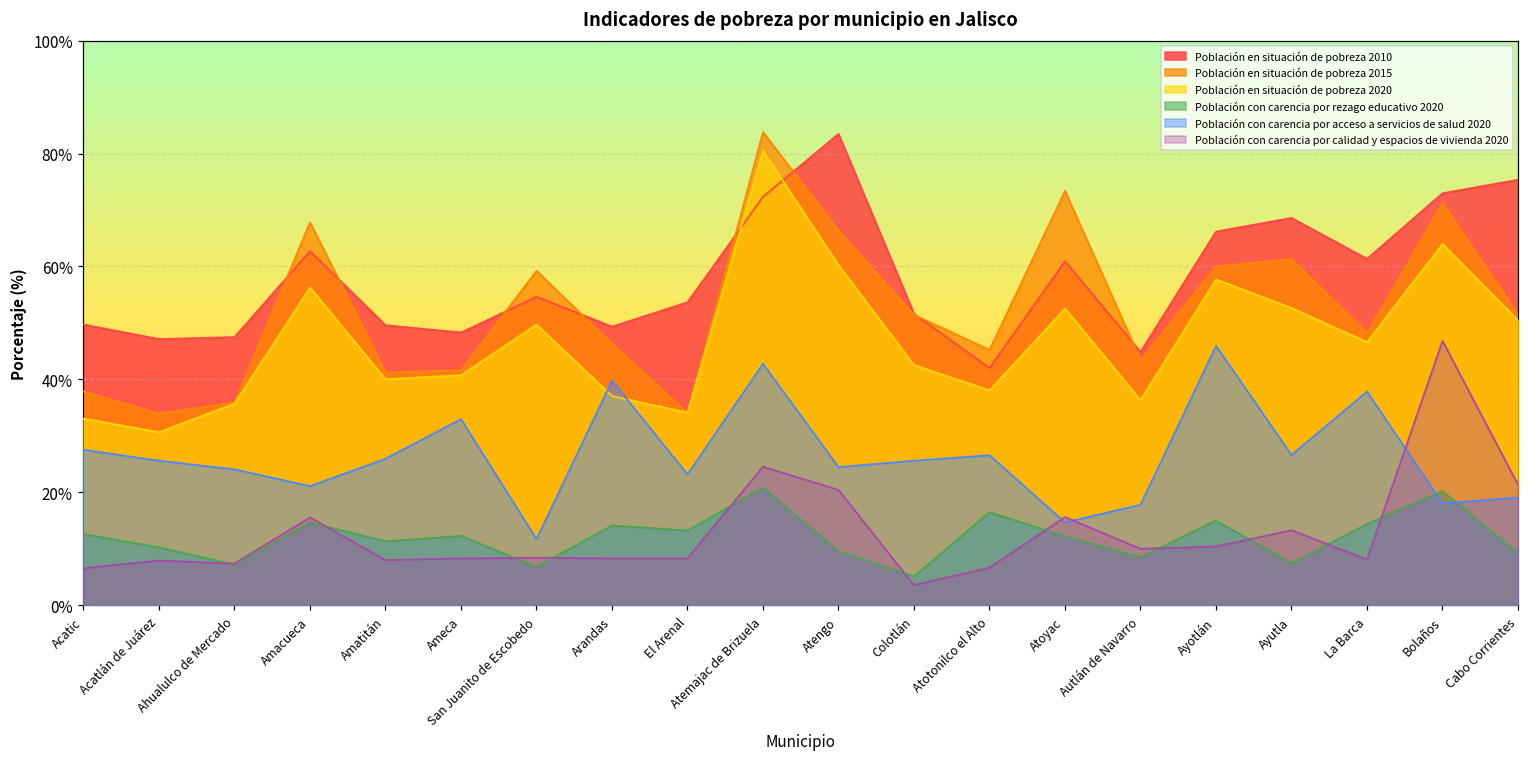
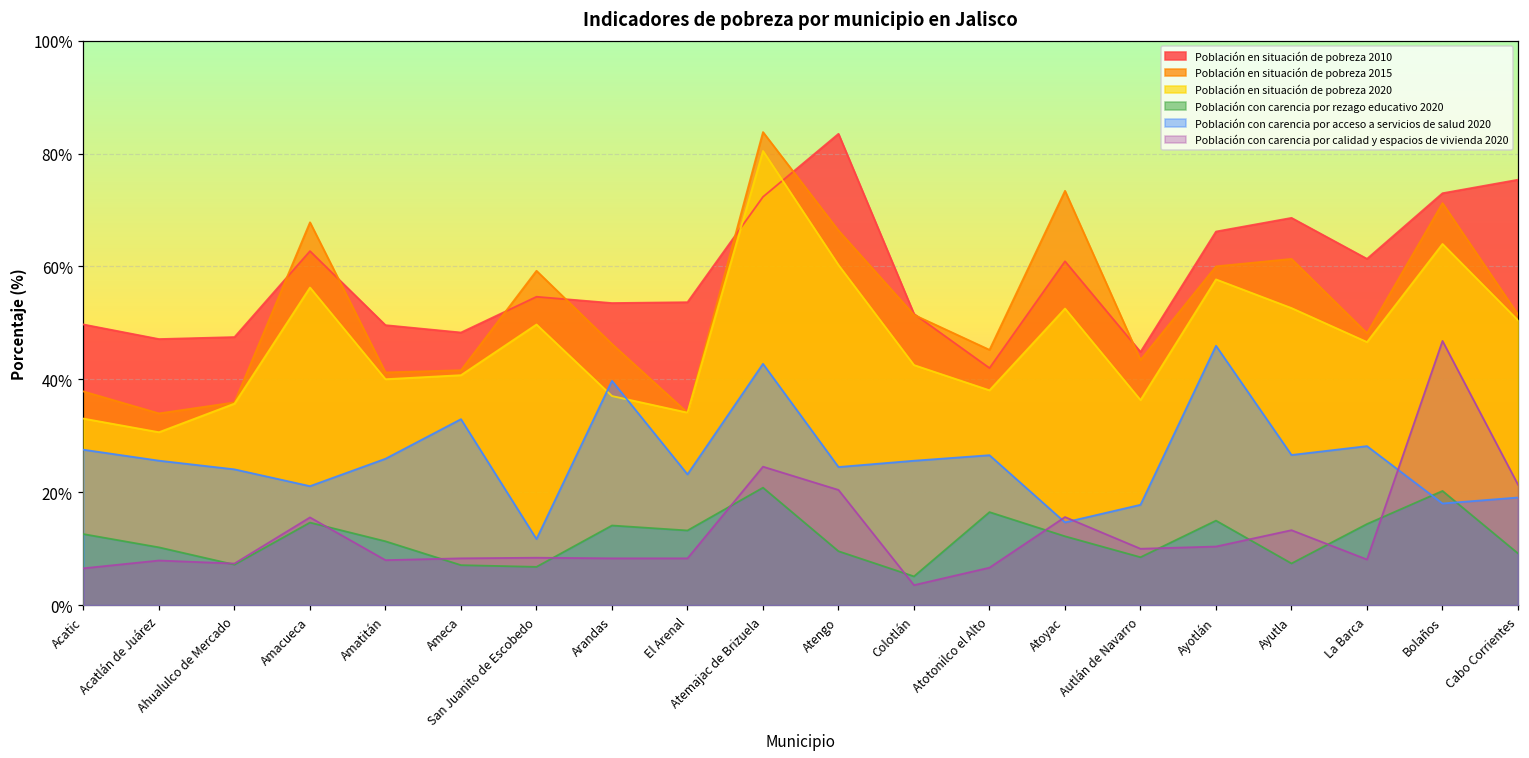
  {
    "Población en situación de pobreza 2010": {
      "Acatic": "50%",
      "Acatlán de Juárez": "47%",
      "Ahualulco de Mercado": "47%",
      "Amacueca": "63%",
      "Amatitán": "50%",
      "Ameca": "48%",
      "San Juanito de Escobedo": "55%",
-     "Arandas": "49%",
+     "Arandas": "54%",
      "El Arenal": "54%",
      "Atemajac de Brizuela": "72%",
      "Atengo": "83%",
      "Atotonilco el Alto": "42%",
      "Atoyac": "61%",
      "Autlán de Navarro": "45%",
      "Ayotlán": "66%",
      "Ayutla": "69%",
      "La Barca": "61%",
      "Bolaños": "73%",
      "Cabo Corrientes": "75%"
    },
    "Población en situación de pobreza 2015": {
      "Acatic": "38%",
      "Acatlán de Juárez": "34%",
      "Amacueca": "68%",
      "Amatitán": "41%",
      "Ameca": "42%",
      "San Juanito de Escobedo": "59%",
      "Arandas": "46%",
      "Atemajac de Brizuela": "84%",
      "Atengo": "66%",
      "Atotonilco el Alto": "45%",
      "Atoyac": "73%",
      "Autlán de Navarro": "43%",
      "Ayotlán": "60%",
      "Ayutla": "61%",
      "La Barca": "48%",
      "Bolaños": "71%",
      "Cabo Corrientes": "51%"
    },
    "Población en situación de pobreza 2020": {
      "Acatic": "33%",
      "Acatlán de Juárez": "31%",
      "Amacueca": "56%",
      "Amatitán": "40%",
      "Ameca": "41%",
      "San Juanito de Escobedo": "50%",
      "Arandas": "37%",
      "Atemajac de Brizuela": "80%",
      "Atengo": "60%",
      "Colotlán": "43%",
      "Atotonilco el Alto": "38%",
      "Atoyac": "53%",
      "Autlán de Navarro": "36%",
      "Ayotlán": "58%",
      "Ayutla": "53%",
      "La Barca": "47%",
      "Bolaños": "64%",
      "Cabo Corrientes": "50%"
    },
    "Población con carencia por rezago educativo 2020": {
      "Acatic": "13%",
      "Acatlán de Juárez": "10%",
      "Amacueca": "15%",
      "Amatitán": "11%",
-     "Ameca": "12%",
+     "Ameca": "7%",
      "San Juanito de Escobedo": "7%",
      "Arandas": "14%",
      "El Arenal": "13%",
      "Atemajac de Brizuela": "21%",
      "Atengo": "10%",
      "Colotlán": "5%",
      "Atotonilco el Alto": "16%",
      "Atoyac": "12%",
      "Autlán de Navarro": "8%",
      "Ayotlán": "15%",
      "Ayutla": "7%",
      "La Barca": "14%",
      "Bolaños": "20%",
      "Cabo Corrientes": "9%"
    },
    "Población con carencia por acceso a servicios de salud 2020": {
      "Acatic": "28%",
      "Acatlán de Juárez": "26%",
      "Ahualulco de Mercado": "24%",
      "Amacueca": "21%",
      "Amatitán": "26%",
      "Ameca": "33%",
      "San Juanito de Escobedo": "12%",
      "Arandas": "40%",
      "El Arenal": "23%",
      "Atemajac de Brizuela": "43%",
      "Atengo": "24%",
      "Colotlán": "26%",
      "Atotonilco el Alto": "27%",
      "Atoyac": "15%",
      "Autlán de Navarro": "18%",
      "Ayotlán": "46%",
      "Ayutla": "27%",
-     "La Barca": "38%",
+     "La Barca": "28%",
      "Bolaños": "18%",
      "Cabo Corrientes": "19%"
    },
    "Población con carencia por calidad y espacios de vivienda 2020": {
      "Acatic": "7%",
      "Acatlán de Juárez": "8%",
      "Amacueca": "16%",
      "Amatitán": "8%",
      "Ameca": "8%",
      "San Juanito de Escobedo": "8%",
      "Arandas": "8%",
      "El Arenal": "8%",
      "Atemajac de Brizuela": "25%",
      "Atengo": "20%",
      "Colotlán": "4%",
      "Atotonilco el Alto": "7%",
      "Atoyac": "16%",
      "Autlán de Navarro": "10%",
      "Ayotlán": "10%",
      "Ayutla": "13%",
      "La Barca": "8%",
      "Bolaños": "47%",
      "Cabo Corrientes": "21%"
    }
  }
